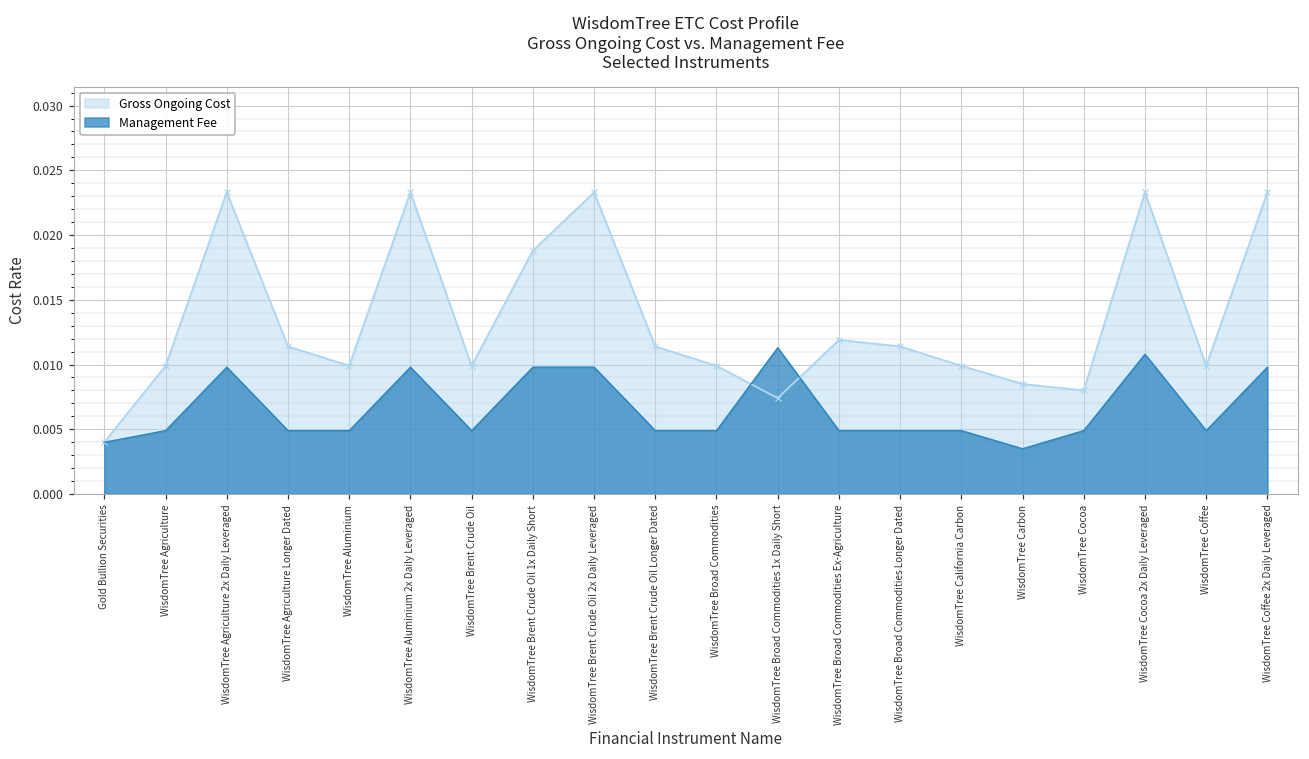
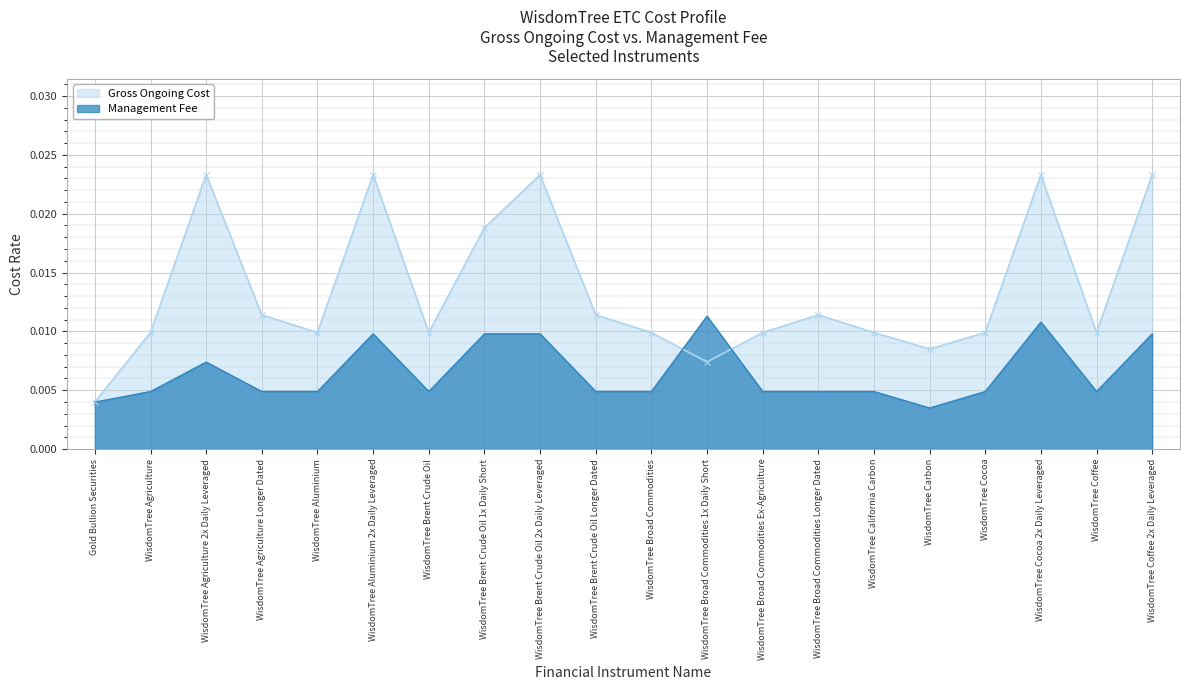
  {
    "Gross Ongoing Cost": {
      "WisdomTree Agriculture": 0.0099,
      "WisdomTree Agriculture 2x Daily Leveraged": 0.0233,
      "WisdomTree Agriculture Longer Dated": 0.0114,
      "WisdomTree Aluminium": 0.0099,
      "WisdomTree Aluminium 2x Daily Leveraged": 0.0233,
      "WisdomTree Brent Crude Oil": 0.0099,
      "WisdomTree Brent Crude Oil 1x Daily Short": 0.0188,
      "WisdomTree Brent Crude Oil 2x Daily Leveraged": 0.0233,
      "WisdomTree Brent Crude Oil Longer Dated": 0.0114,
      "WisdomTree Broad Commodities": 0.0099,
      "WisdomTree Broad Commodities 1x Daily Short": 0.0074,
-     "WisdomTree Broad Commodities Ex-Agriculture": 0.0119,
+     "WisdomTree Broad Commodities Ex-Agriculture": 0.0099,
      "WisdomTree Broad Commodities Longer Dated": 0.0114,
      "WisdomTree California Carbon": 0.0099,
      "WisdomTree Carbon": 0.0085,
-     "WisdomTree Cocoa": 0.0080,
+     "WisdomTree Cocoa": 0.0099,
      "WisdomTree Cocoa 2x Daily Leveraged": 0.0233,
      "WisdomTree Coffee": 0.0099,
      "WisdomTree Coffee 2x Daily Leveraged": 0.0233
    },
    "Management Fee": {
      "WisdomTree Agriculture": 0.0049,
-     "WisdomTree Agriculture 2x Daily Leveraged": 0.0098,
+     "WisdomTree Agriculture 2x Daily Leveraged": 0.0074,
      "WisdomTree Agriculture Longer Dated": 0.0049,
      "WisdomTree Aluminium": 0.0049,
      "WisdomTree Aluminium 2x Daily Leveraged": 0.0098,
      "WisdomTree Brent Crude Oil": 0.0049,
      "WisdomTree Brent Crude Oil 1x Daily Short": 0.0098,
      "WisdomTree Brent Crude Oil 2x Daily Leveraged": 0.0098,
      "WisdomTree Brent Crude Oil Longer Dated": 0.0049,
      "WisdomTree Broad Commodities": 0.0049,
      "WisdomTree Broad Commodities 1x Daily Short": 0.0113,
      "WisdomTree Broad Commodities Ex-Agriculture": 0.0049,
      "WisdomTree Broad Commodities Longer Dated": 0.0049,
      "WisdomTree California Carbon": 0.0049,
      "WisdomTree Carbon": 0.0035,
      "WisdomTree Cocoa": 0.0049,
      "WisdomTree Cocoa 2x Daily Leveraged": 0.0108,
      "WisdomTree Coffee": 0.0049,
      "WisdomTree Coffee 2x Daily Leveraged": 0.0098
    }
  }
